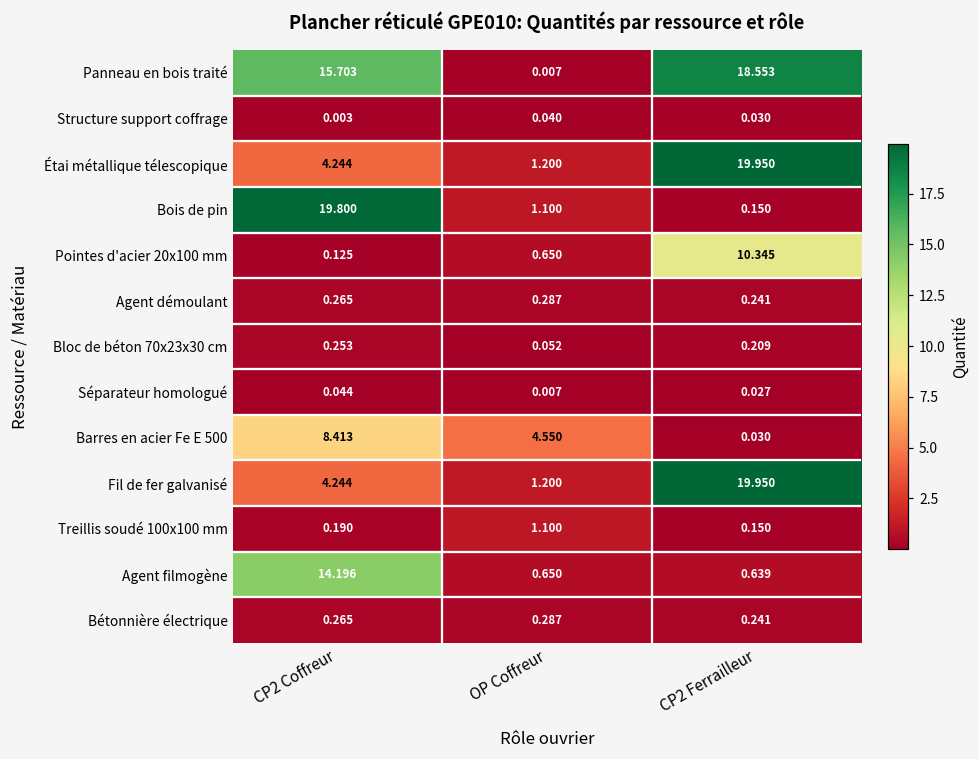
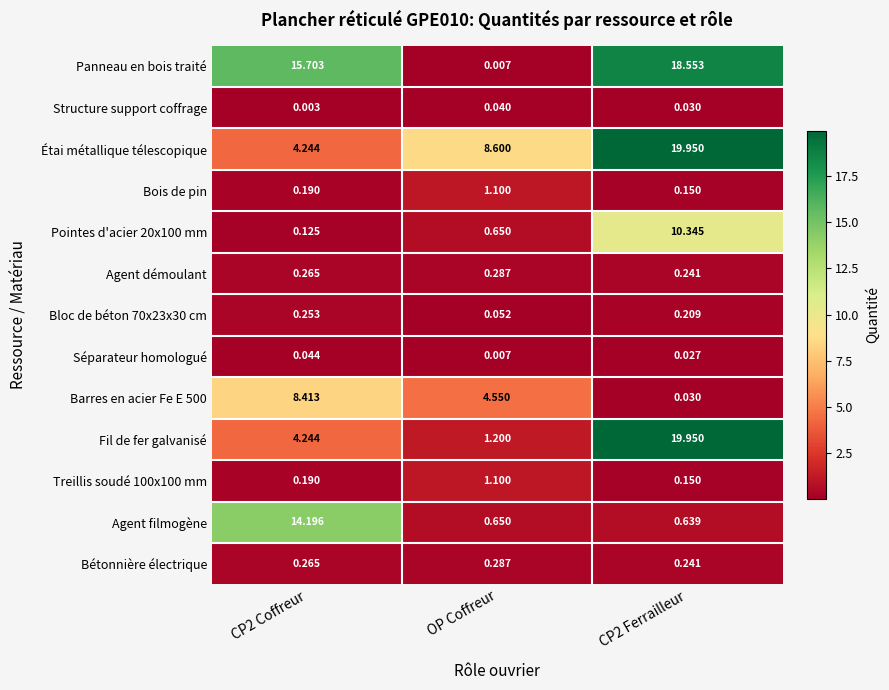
  {
    "Panneau en bois traité": {
      "CP2 Coffreur": 15.703,
      "OP Coffreur": 0.007,
      "CP2 Ferrailleur": 18.553
    },
    "Structure support coffrage": {
      "CP2 Coffreur": 0.003,
      "OP Coffreur": 0.040,
      "CP2 Ferrailleur": 0.030
    },
    "Étai métallique télescopique": {
      "CP2 Coffreur": 4.244,
-     "OP Coffreur": 1.200,
+     "OP Coffreur": 8.600,
      "CP2 Ferrailleur": 19.950
    },
    "Bois de pin": {
-     "CP2 Coffreur": 19.800,
+     "CP2 Coffreur": 0.190,
      "OP Coffreur": 1.100,
      "CP2 Ferrailleur": 0.150
    },
    "Pointes d'acier 20x100 mm": {
      "CP2 Coffreur": 0.125,
      "OP Coffreur": 0.650,
      "CP2 Ferrailleur": 10.345
    },
    "Agent démoulant": {
      "CP2 Coffreur": 0.265,
      "OP Coffreur": 0.287,
      "CP2 Ferrailleur": 0.241
    },
    "Bloc de béton 70x23x30 cm": {
      "CP2 Coffreur": 0.253,
      "OP Coffreur": 0.052,
      "CP2 Ferrailleur": 0.209
    },
    "Séparateur homologué": {
      "CP2 Coffreur": 0.044,
      "OP Coffreur": 0.007,
      "CP2 Ferrailleur": 0.027
    },
    "Barres en acier Fe E 500": {
      "CP2 Coffreur": 8.413,
      "OP Coffreur": 4.550,
      "CP2 Ferrailleur": 0.030
    },
    "Fil de fer galvanisé": {
      "CP2 Coffreur": 4.244,
      "OP Coffreur": 1.200,
      "CP2 Ferrailleur": 19.950
    },
    "Treillis soudé 100x100 mm": {
      "CP2 Coffreur": 0.190,
      "OP Coffreur": 1.100,
      "CP2 Ferrailleur": 0.150
    },
    "Agent filmogène": {
      "CP2 Coffreur": 14.196,
      "OP Coffreur": 0.650,
      "CP2 Ferrailleur": 0.639
    },
    "Bétonnière électrique": {
      "CP2 Coffreur": 0.265,
      "OP Coffreur": 0.287,
      "CP2 Ferrailleur": 0.241
    }
  }
